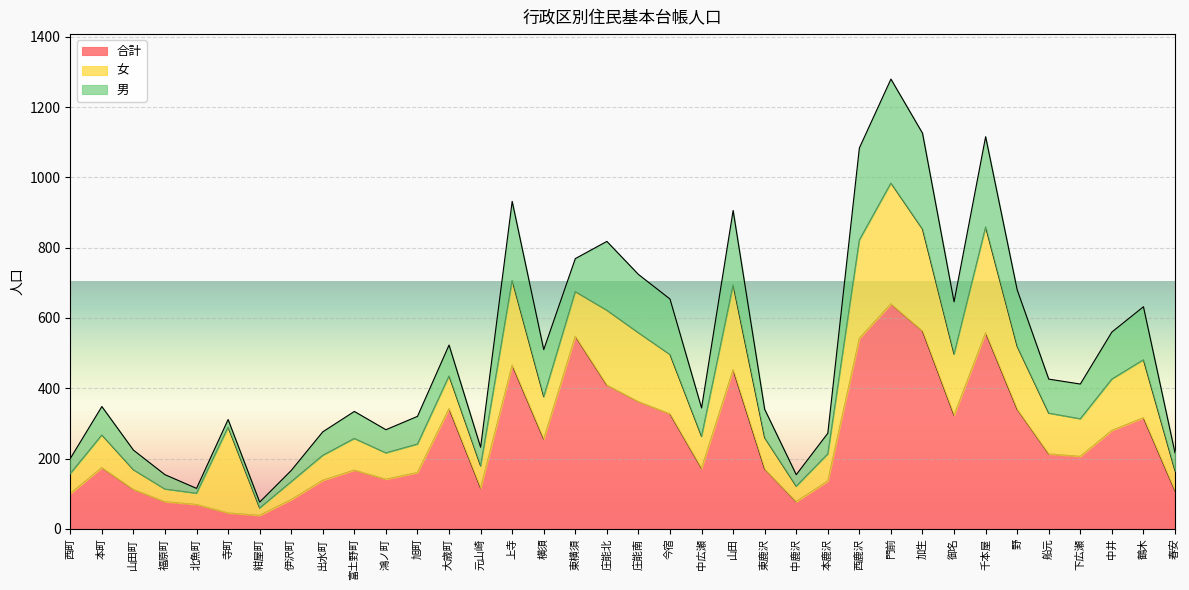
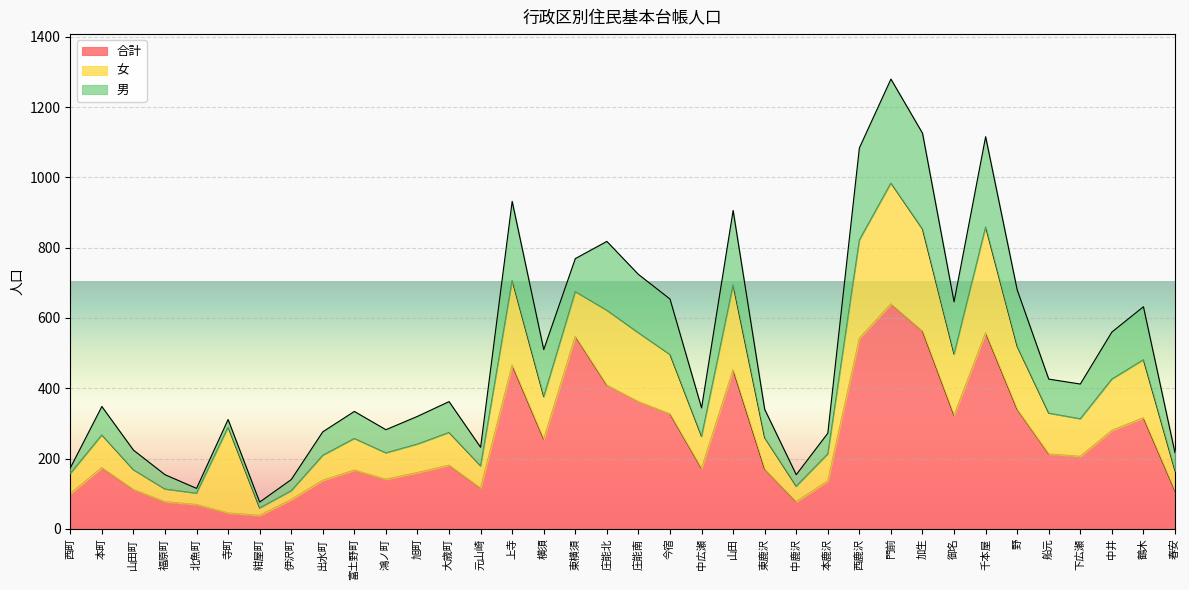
  {
    "合計": {
      "西町": 100,
      "本町": 170,
      "山田町": 110,
      "福原町": 80,
      "北魚町": 70,
      "寺町": 50,
      "紺屋町": 40,
      "伊沢町": 80,
      "出水町": 140,
      "富土野町": 170,
      "鴻ノ町": 140,
      "旭町": 160,
-     "大歳町": 340,
+     "大歳町": 180,
      "元山崎": 120,
      "上寺": 470,
      "横須": 260,
      "東横須": 550,
      "庄能北": 410,
      "庄能南": 360,
      "今宿": 330,
      "中広瀬": 170,
      "山田": 450,
      "東鹿沢": 170,
      "中鹿沢": 80,
      "本鹿沢": 140,
      "西鹿沢": 540,
      "門前": 640,
      "加生": 560,
      "御名": 320,
      "千本屋": 560,
      "野": 340,
      "船元": 210,
      "下広瀬": 210,
      "中井": 280,
      "鶴木": 320,
      "春安": 110
    },
    "女": {
      "西町": 60,
      "本町": 90,
      "山田町": 60,
      "福原町": 40,
      "北魚町": 30,
      "寺町": 240,
      "紺屋町": 20,
-     "伊沢町": 50,
+     "伊沢町": 30,
      "出水町": 70,
      "富土野町": 90,
      "鴻ノ町": 80,
      "旭町": 80,
      "大歳町": 90,
      "元山崎": 60,
      "上寺": 240,
      "横須": 120,
      "東横須": 130,
      "庄能北": 210,
      "庄能南": 200,
      "今宿": 170,
      "中広瀬": 90,
      "山田": 240,
      "東鹿沢": 90,
      "中鹿沢": 40,
      "本鹿沢": 80,
      "西鹿沢": 280,
      "門前": 340,
      "加生": 290,
      "御名": 170,
      "千本屋": 300,
      "野": 180,
      "船元": 120,
      "下広瀬": 110,
      "中井": 150,
      "鶴木": 170,
      "春安": 60
    },
    "男": {
-     "西町": 40,
+     "西町": 20,
      "本町": 80,
      "山田町": 60,
      "福原町": 40,
      "北魚町": 10,
      "寺町": 20,
      "紺屋町": 20,
      "伊沢町": 30,
      "出水町": 70,
      "富土野町": 80,
      "鴻ノ町": 70,
      "旭町": 80,
      "大歳町": 90,
      "元山崎": 50,
      "上寺": 230,
      "横須": 130,
      "東横須": 90,
      "庄能北": 200,
      "庄能南": 170,
      "今宿": 160,
      "中広瀬": 80,
      "山田": 210,
      "東鹿沢": 80,
      "中鹿沢": 30,
      "本鹿沢": 60,
      "西鹿沢": 260,
      "門前": 300,
      "加生": 270,
      "御名": 150,
      "千本屋": 260,
      "野": 160,
      "船元": 100,
      "下広瀬": 100,
      "中井": 130,
      "鶴木": 150,
      "春安": 50
    }
  }
